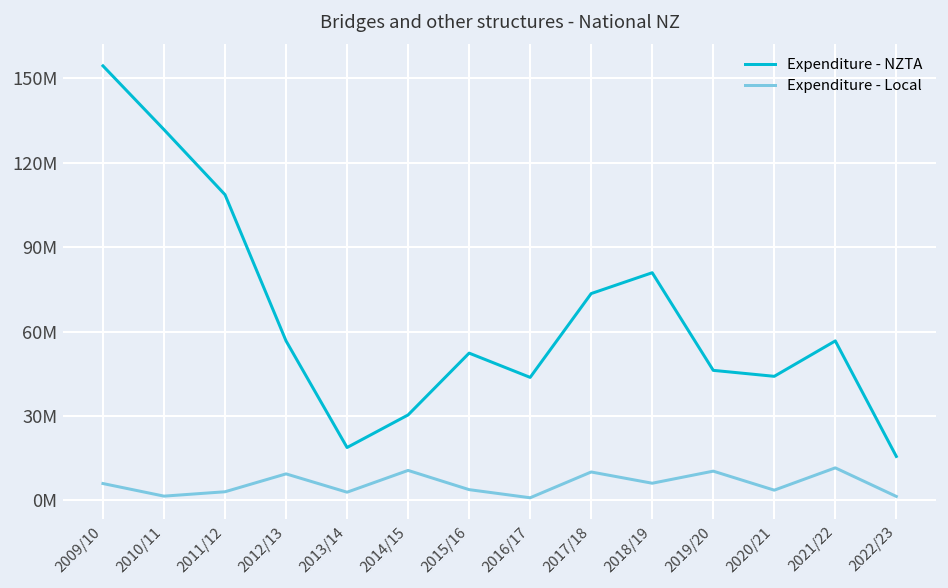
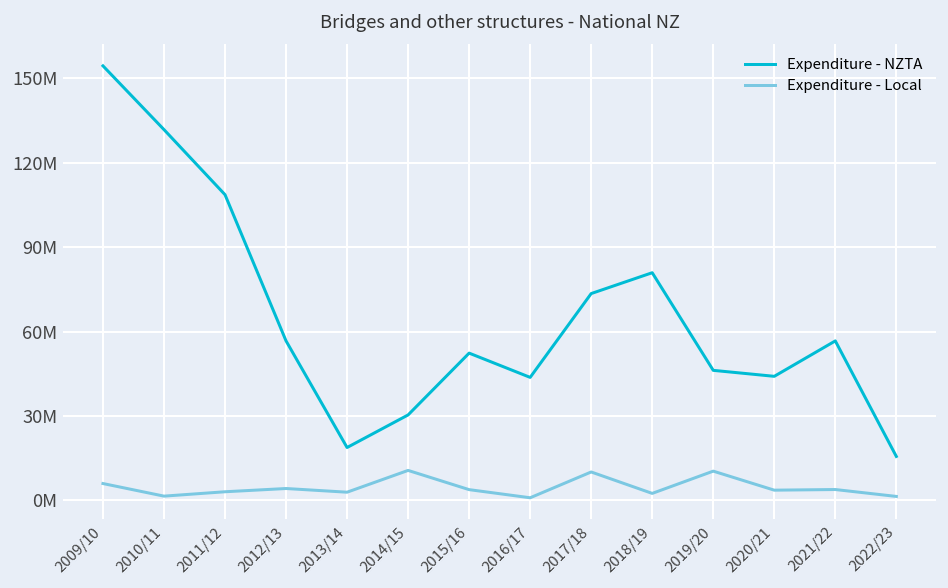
  {
    "Expenditure - NZTA": {
      "2009/10": 154000000,
      "2010/11": 132000000,
      "2011/12": 109000000,
      "2012/13": 57000000,
      "2013/14": 19000000,
      "2014/15": 30000000,
      "2015/16": 52000000,
      "2016/17": 44000000,
      "2017/18": 74000000,
      "2018/19": 81000000,
      "2019/20": 46000000,
      "2020/21": 44000000,
      "2021/22": 57000000,
      "2022/23": 16000000
    },
    "Expenditure - Local": {
      "2009/10": 6000000,
      "2010/11": 2000000,
      "2011/12": 3000000,
-     "2012/13": 9000000,
+     "2012/13": 4000000,
      "2013/14": 3000000,
      "2014/15": 11000000,
      "2015/16": 4000000,
      "2016/17": 1000000,
      "2017/18": 10000000,
-     "2018/19": 6000000,
+     "2018/19": 2000000,
      "2019/20": 10000000,
      "2020/21": 4000000,
-     "2021/22": 12000000,
+     "2021/22": 4000000,
      "2022/23": 1000000
    }
  }
